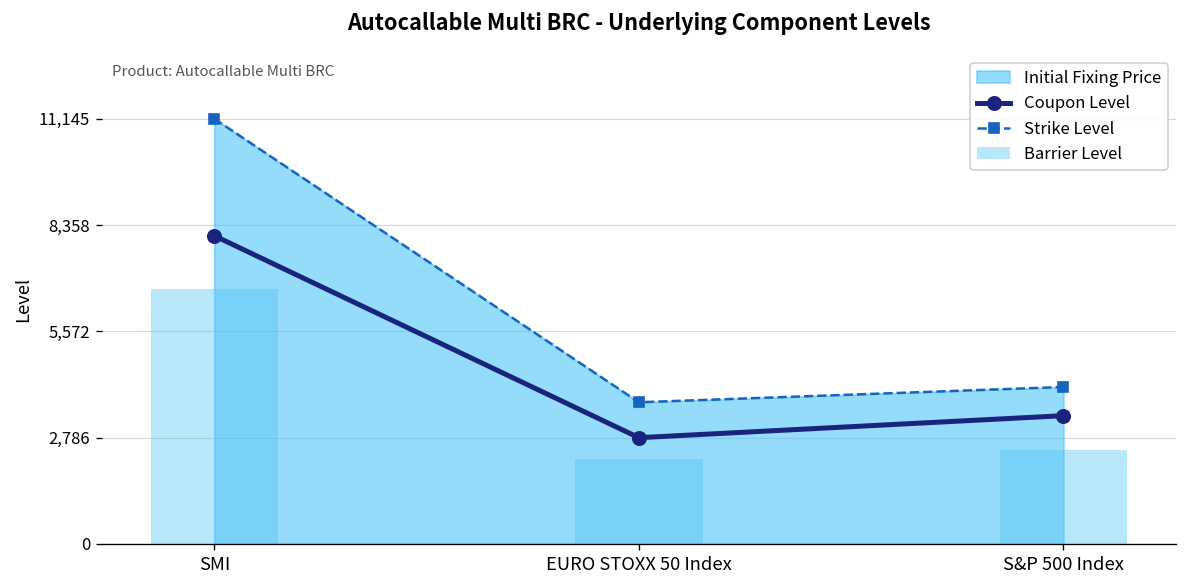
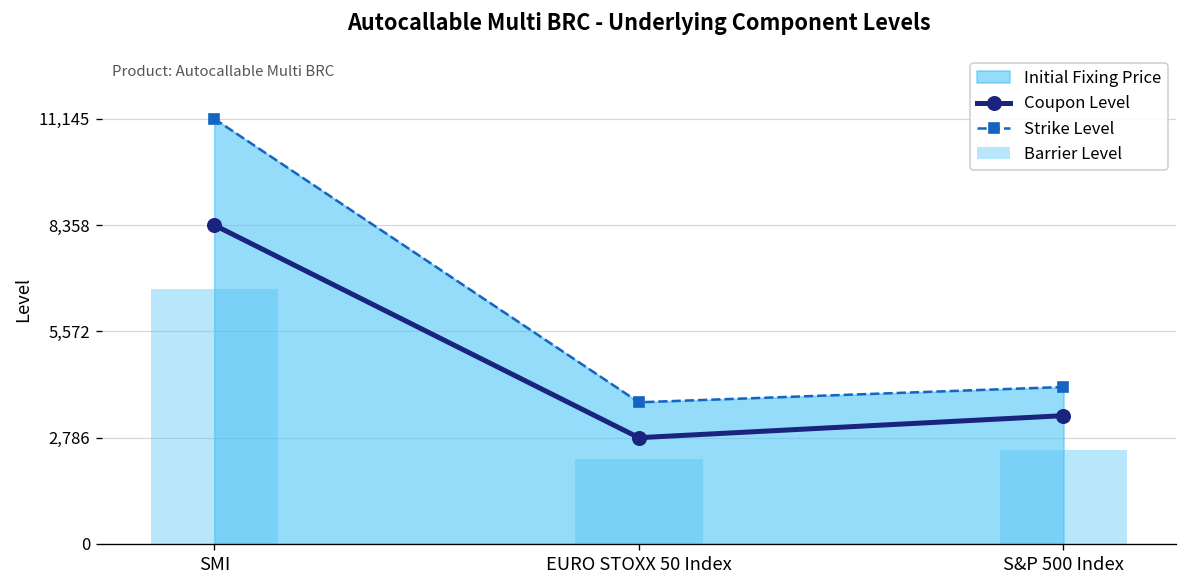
  {
    "Coupon Level": {
-     "SMI": "8,100",
+     "SMI": "8,400",
      "EURO STOXX 50 Index": "2,800",
      "S&P 500 Index": "3,400"
    }
  }
